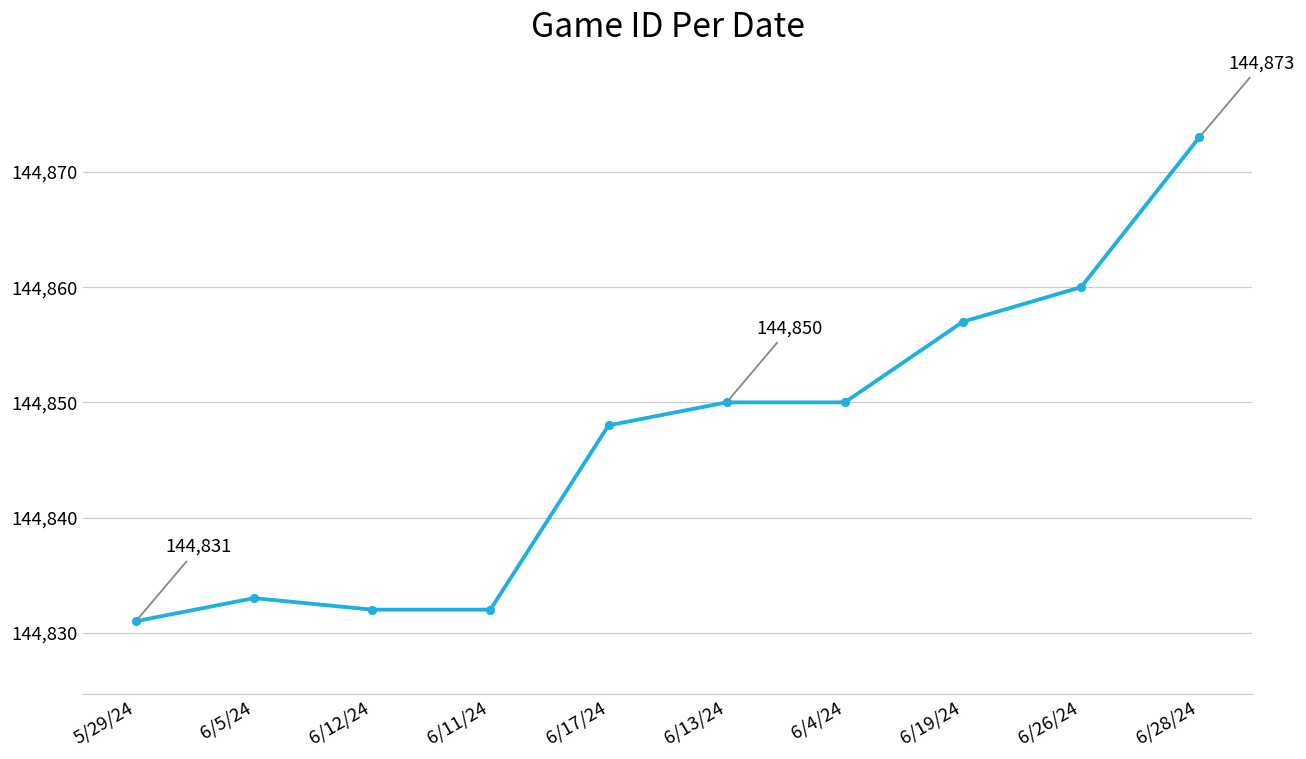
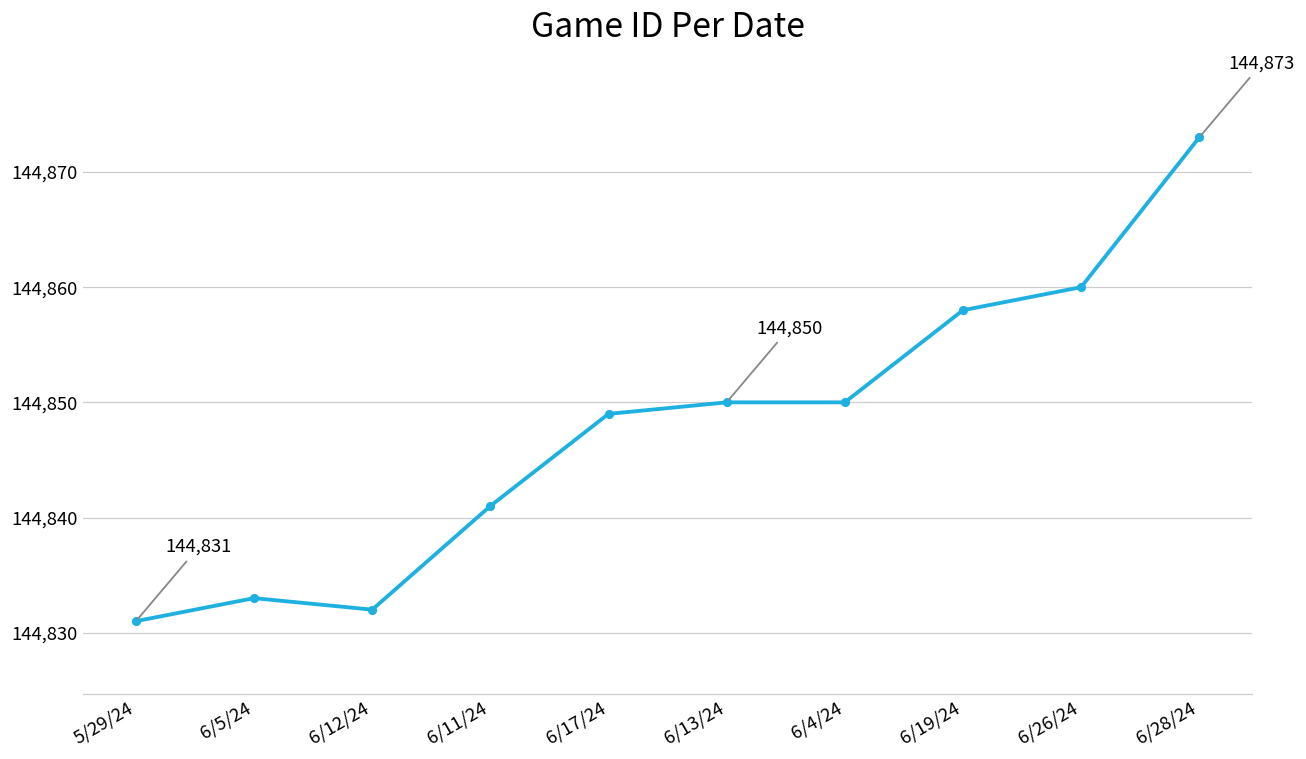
  {
    "6/5/24": "144,833",
    "6/12/24": "144,832",
-   "6/11/24": "144,832",
-   "6/17/24": "144,848",
+   "6/11/24": "144,841",
+   "6/17/24": "144,849",
    "6/4/24": "144,850",
-   "6/19/24": "144,857",
+   "6/19/24": "144,858",
    "6/26/24": "144,860"
  }
